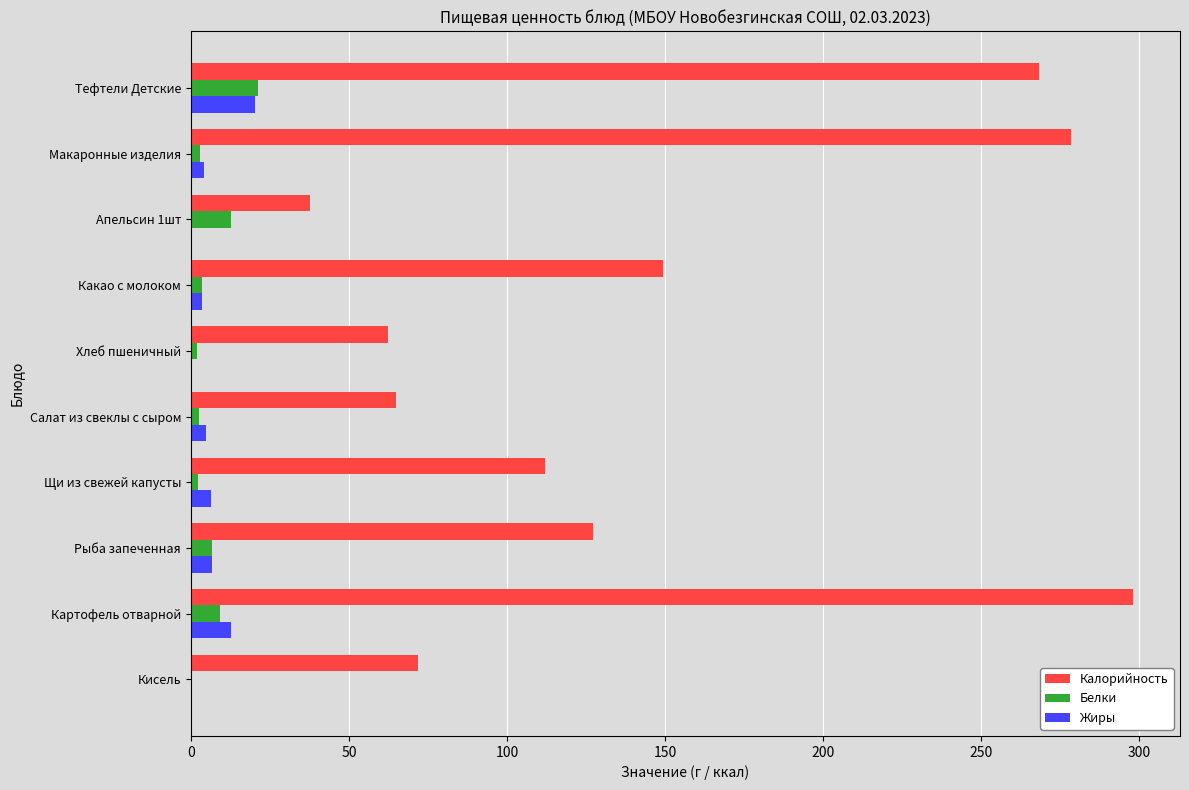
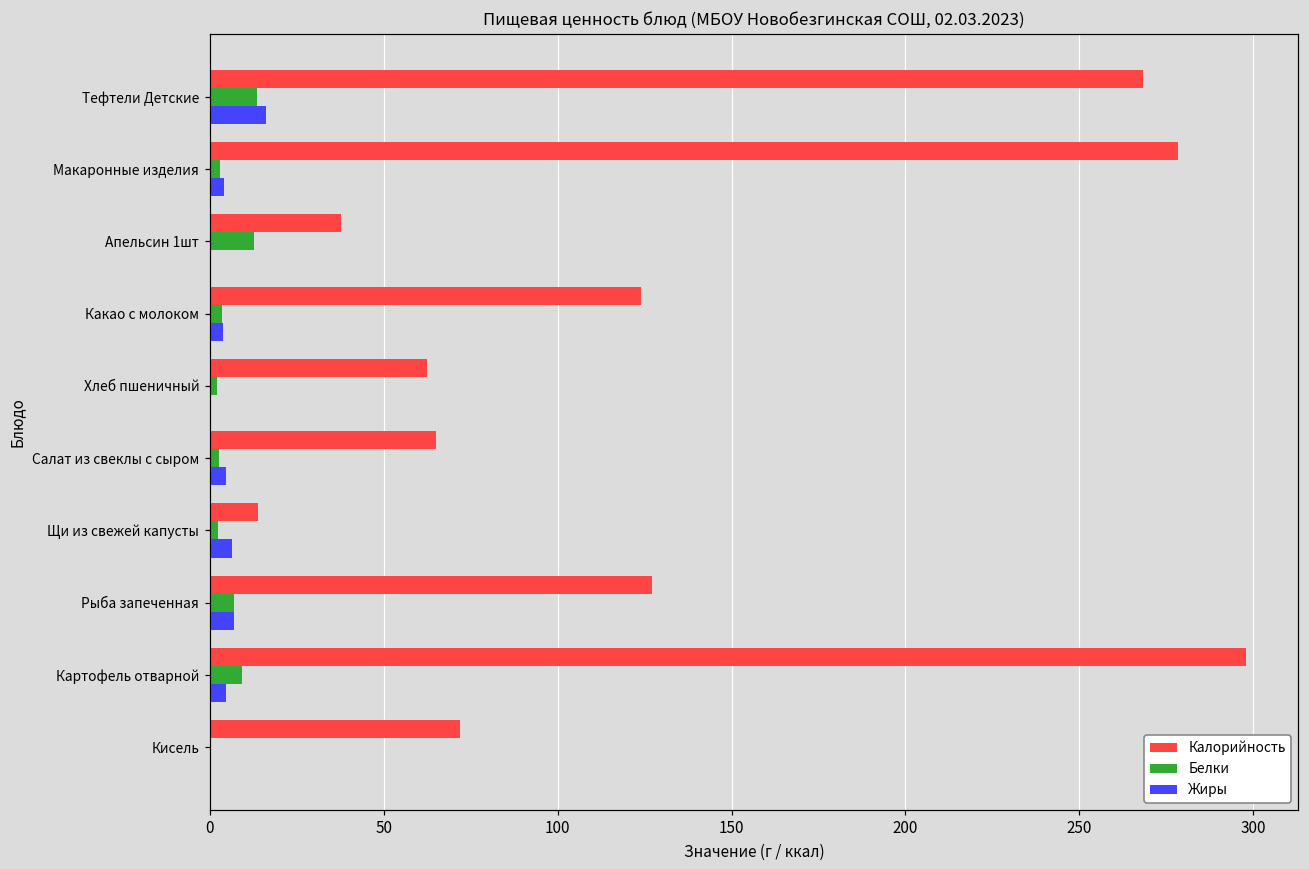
  {
    "Калорийность": {
      "Тефтели Детские": 268,
      "Макаронные изделия": 278,
      "Апельсин 1шт": 38,
-     "Какао с молоком": 149,
+     "Какао с молоком": 124,
      "Хлеб пшеничный": 63,
      "Салат из свеклы с сыром": 65,
-     "Щи из свежей капусты": 112,
+     "Щи из свежей капусты": 14,
      "Рыба запеченная": 127,
      "Картофель отварной": 298,
      "Кисель": 72
    },
    "Белки": {
-     "Тефтели Детские": 21,
+     "Тефтели Детские": 13,
      "Макаронные изделия": 3,
      "Апельсин 1шт": 13,
      "Какао с молоком": 4,
      "Хлеб пшеничный": 2,
      "Салат из свеклы с сыром": 3,
      "Щи из свежей капусты": 2,
      "Рыба запеченная": 7,
      "Картофель отварной": 9,
      "Кисель": 0
    },
    "Жиры": {
-     "Тефтели Детские": 20,
+     "Тефтели Детские": 16,
      "Макаронные изделия": 4,
      "Какао с молоком": 4,
      "Салат из свеклы с сыром": 5,
      "Щи из свежей капусты": 6,
      "Рыба запеченная": 7,
-     "Картофель отварной": 13,
+     "Картофель отварной": 5,
      "Кисель": 0
    }
  }
